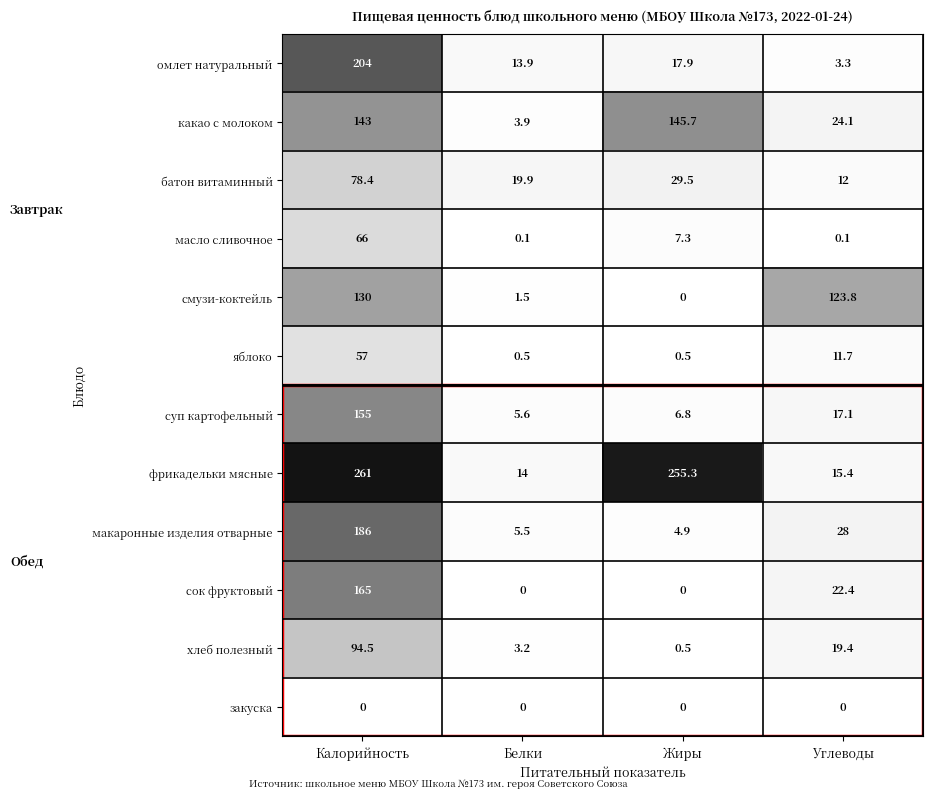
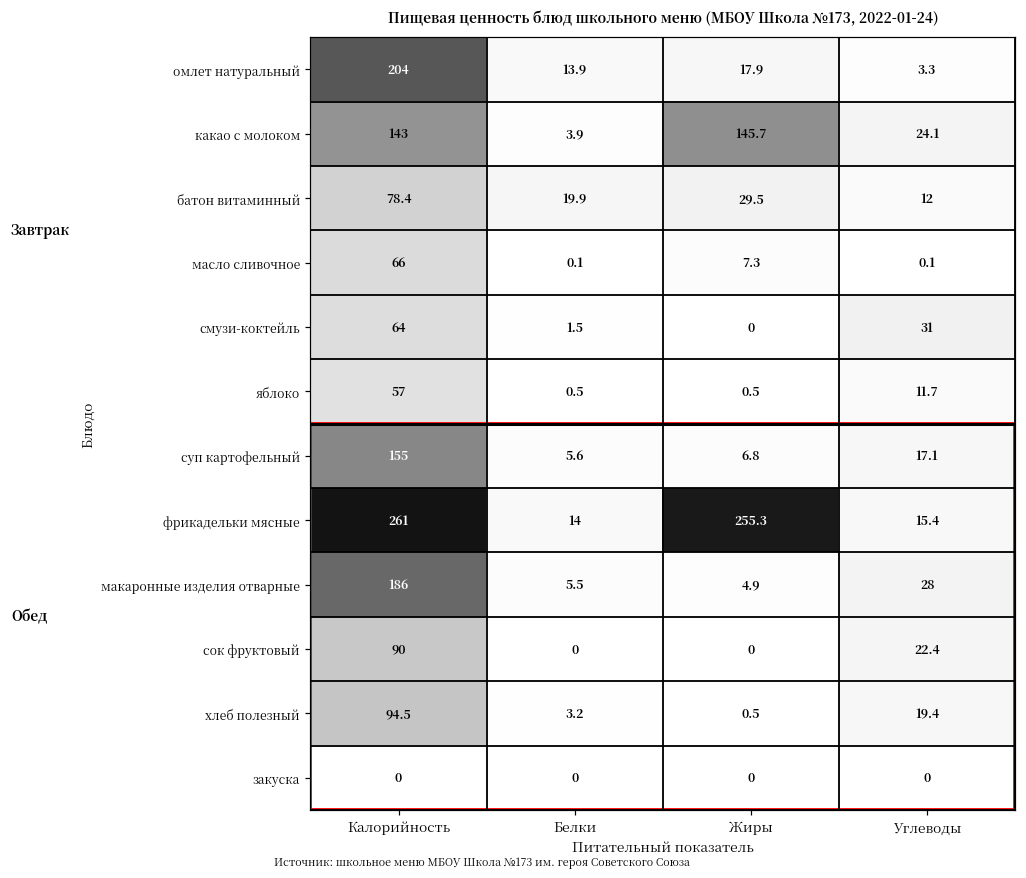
  {
    "омлет натуральный": {
      "Калорийность": 204,
      "Белки": 13.9,
      "Жиры": 17.9,
      "Углеводы": 3.3
    },
    "какао с молоком": {
      "Калорийность": 143,
      "Белки": 3.9,
      "Жиры": 145.7,
      "Углеводы": 24.1
    },
    "батон витаминный": {
      "Калорийность": 78.4,
      "Белки": 19.9,
      "Жиры": 29.5,
      "Углеводы": 12
    },
    "масло сливочное": {
      "Калорийность": 66,
      "Белки": 0.1,
      "Жиры": 7.3,
      "Углеводы": 0.1
    },
    "смузи-коктейль": {
-     "Калорийность": 130,
+     "Калорийность": 64,
      "Белки": 1.5,
      "Жиры": 0,
-     "Углеводы": 123.8
+     "Углеводы": 31
    },
    "яблоко": {
      "Калорийность": 57,
      "Белки": 0.5,
      "Жиры": 0.5,
      "Углеводы": 11.7
    },
    "суп картофельный": {
      "Калорийность": 155,
      "Белки": 5.6,
      "Жиры": 6.8,
      "Углеводы": 17.1
    },
    "фрикадельки мясные": {
      "Калорийность": 261,
      "Белки": 14,
      "Жиры": 255.3,
      "Углеводы": 15.4
    },
    "макаронные изделия отварные": {
      "Калорийность": 186,
      "Белки": 5.5,
      "Жиры": 4.9,
      "Углеводы": 28
    },
    "сок фруктовый": {
-     "Калорийность": 165,
+     "Калорийность": 90,
      "Белки": 0,
      "Жиры": 0,
      "Углеводы": 22.4
    },
    "хлеб полезный": {
      "Калорийность": 94.5,
      "Белки": 3.2,
      "Жиры": 0.5,
      "Углеводы": 19.4
    },
    "закуска": {
      "Калорийность": 0,
      "Белки": 0,
      "Жиры": 0,
      "Углеводы": 0
    }
  }
